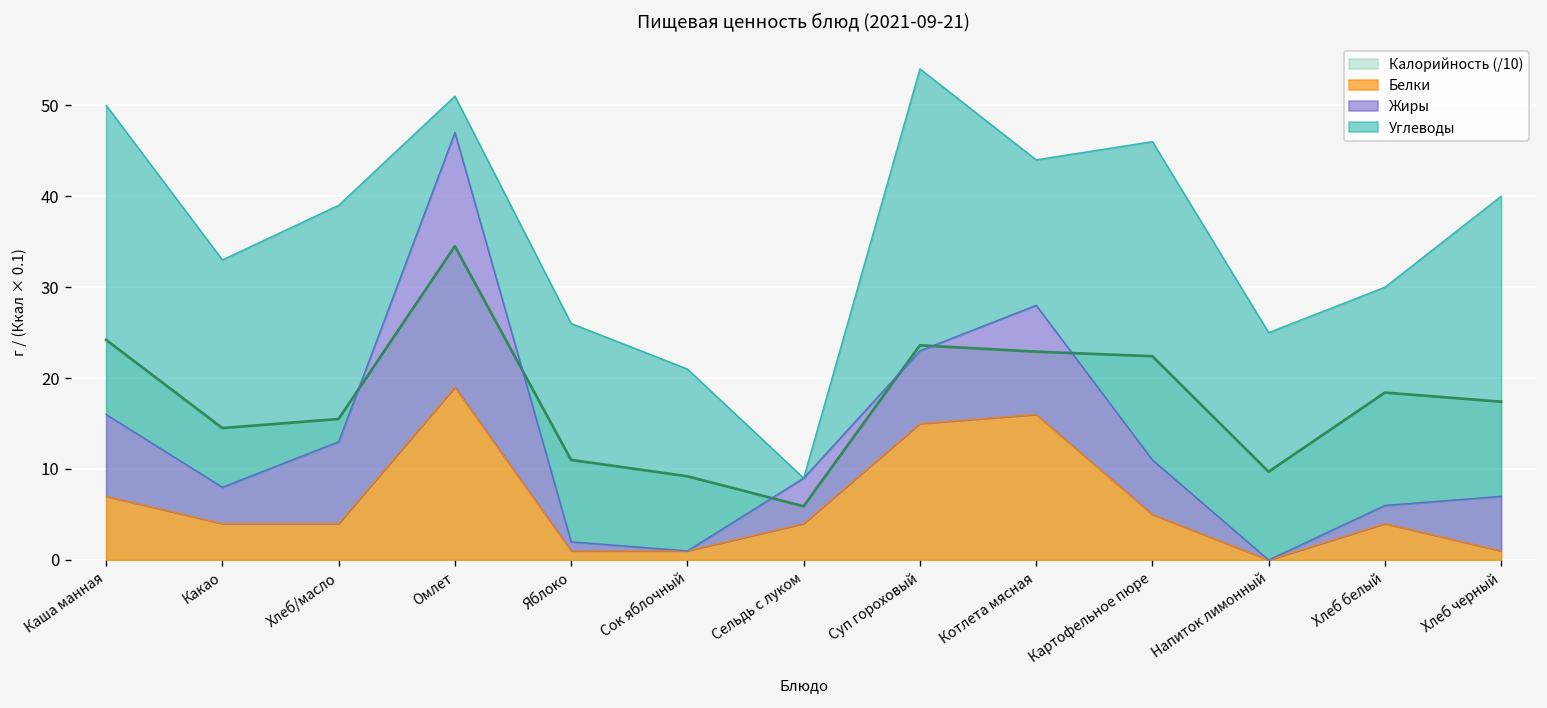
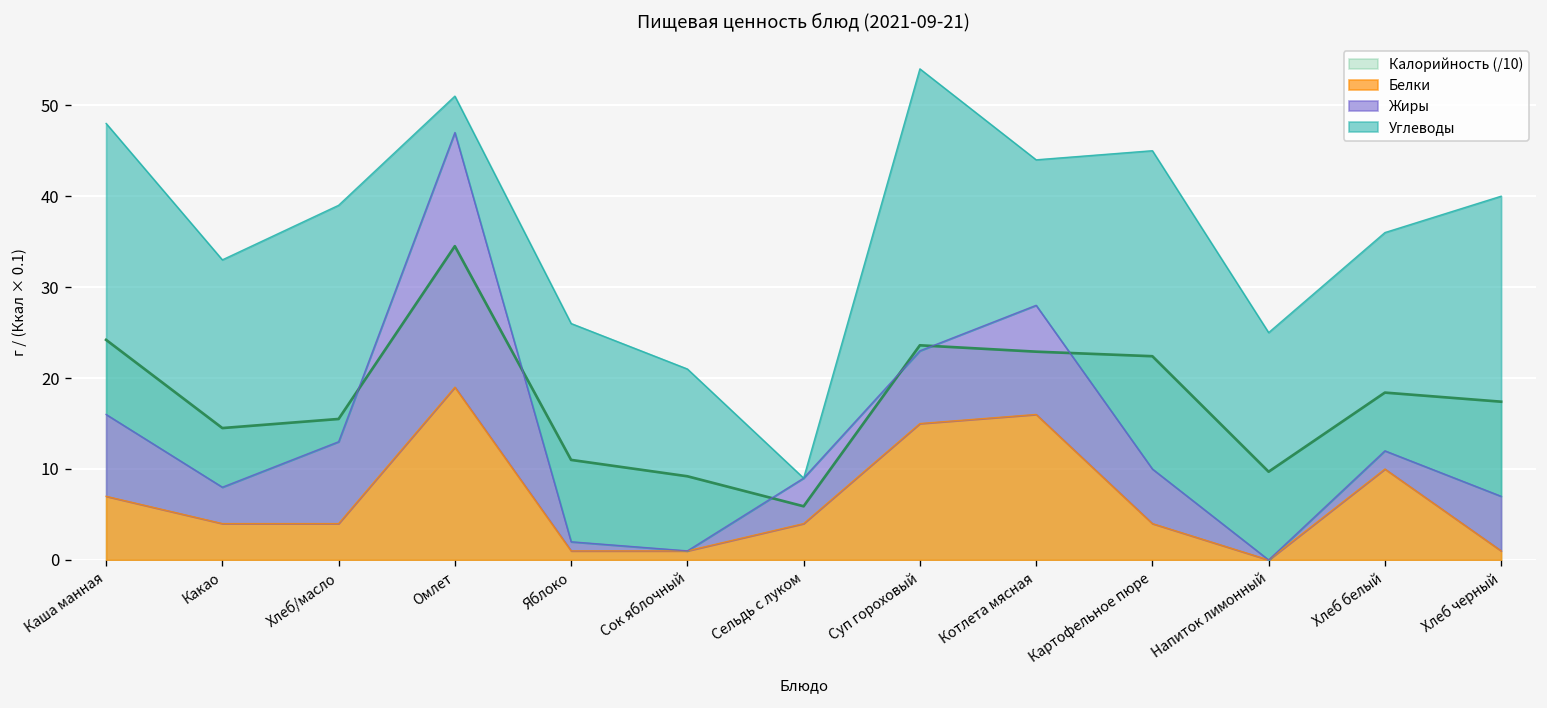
  {
    "Калорийность (/10)": {
      "Каша манная": 24,
      "Какао": 15,
      "Хлеб/масло": 16,
      "Омлет": 35,
      "Яблоко": 11,
      "Сок яблочный": 9,
      "Сельдь с луком": 6,
      "Суп гороховый": 24,
      "Котлета мясная": 23,
      "Картофельное пюре": 22,
      "Напиток лимонный": 10,
      "Хлеб белый": 18,
      "Хлеб черный": 17
    },
    "Белки": {
      "Каша манная": 7,
      "Какао": 4,
      "Хлеб/масло": 4,
      "Омлет": 19,
      "Яблоко": 1,
      "Сельдь с луком": 4,
      "Суп гороховый": 15,
      "Котлета мясная": 16,
-     "Картофельное пюре": 5,
-     "Хлеб белый": 4,
+     "Картофельное пюре": 4,
+     "Хлеб белый": 10,
      "Хлеб черный": 1
    },
    "Жиры": {
      "Каша манная": 9,
      "Какао": 4,
      "Хлеб/масло": 9,
      "Омлет": 28,
      "Яблоко": 1,
      "Суп гороховый": 8,
      "Котлета мясная": 12,
      "Картофельное пюре": 6,
      "Хлеб белый": 2,
      "Хлеб черный": 6
    },
    "Углеводы": {
-     "Каша манная": 34,
+     "Каша манная": 32,
      "Какао": 25,
      "Хлеб/масло": 26,
      "Омлет": 4,
      "Яблоко": 24,
      "Сок яблочный": 20,
      "Суп гороховый": 31,
      "Котлета мясная": 16,
      "Картофельное пюре": 35,
      "Напиток лимонный": 25,
      "Хлеб белый": 24,
      "Хлеб черный": 33
    }
  }
